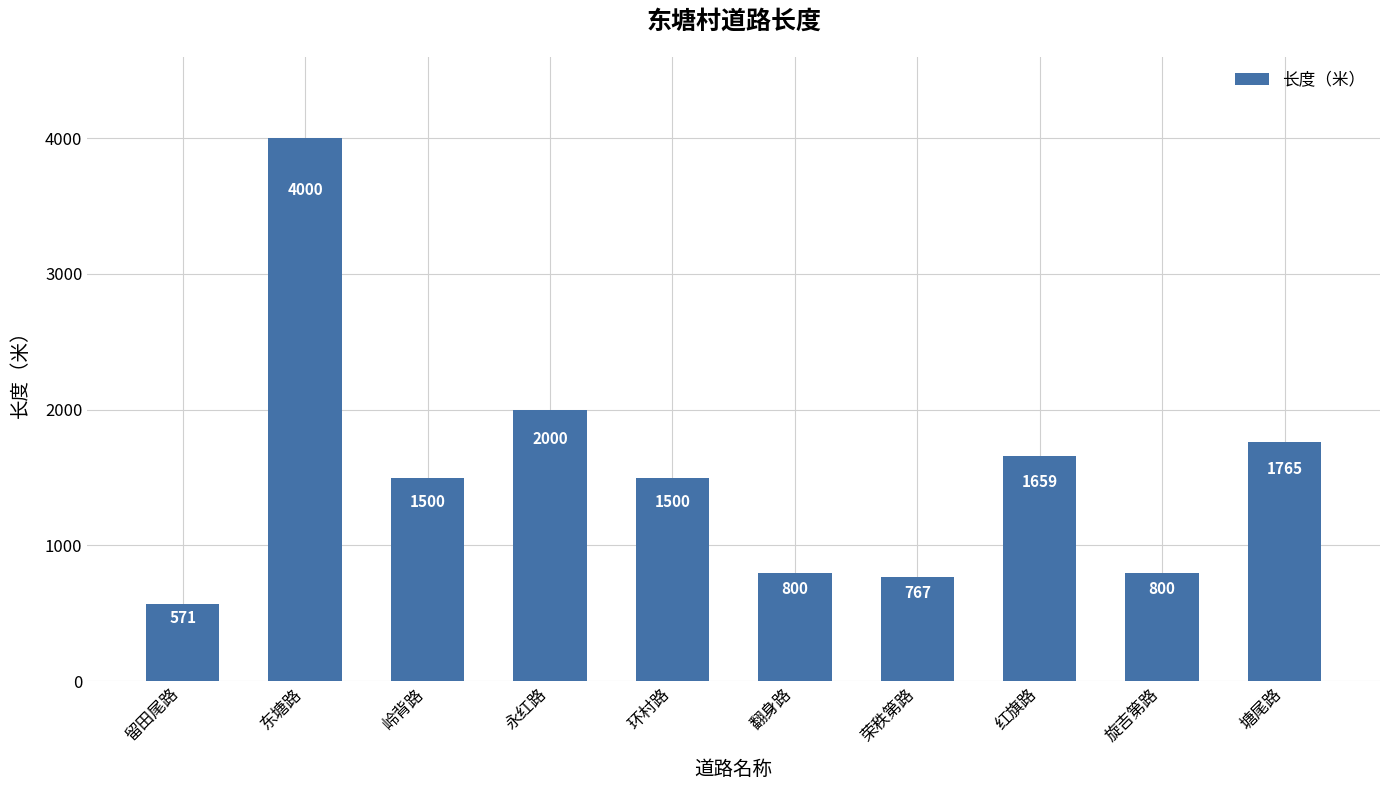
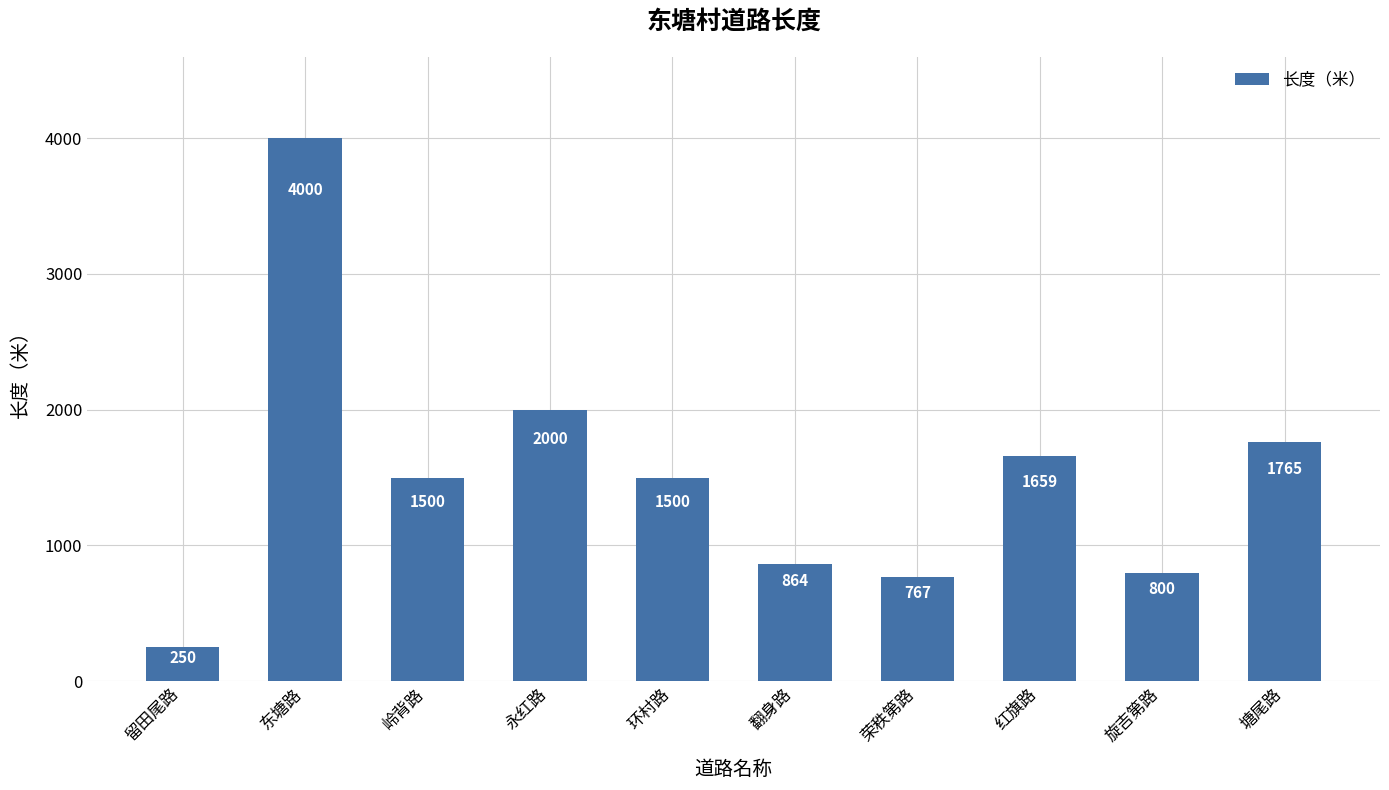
  {
-   "留田尾路": 571,
+   "留田尾路": 250,
    "东塘路": 4000,
    "岭背路": 1500,
    "永红路": 2000,
    "环村路": 1500,
-   "翻身路": 800,
+   "翻身路": 864,
    "荣秩第路": 767,
    "红旗路": 1659,
    "旋吉第路": 800,
    "塘尾路": 1765
  }
